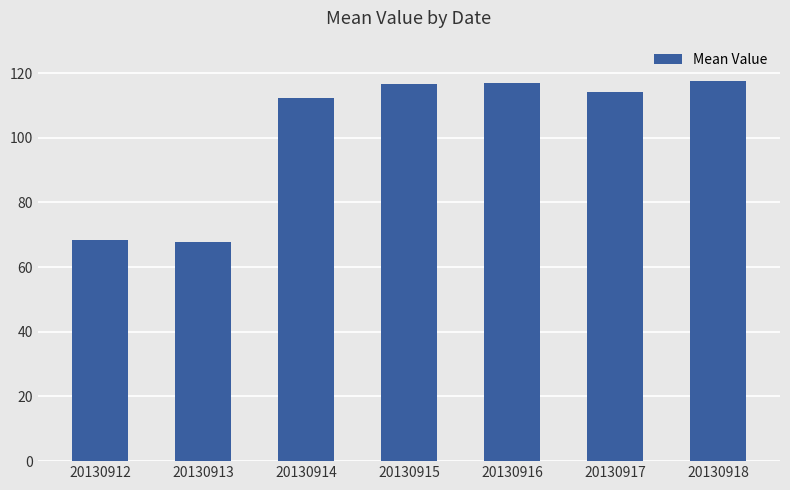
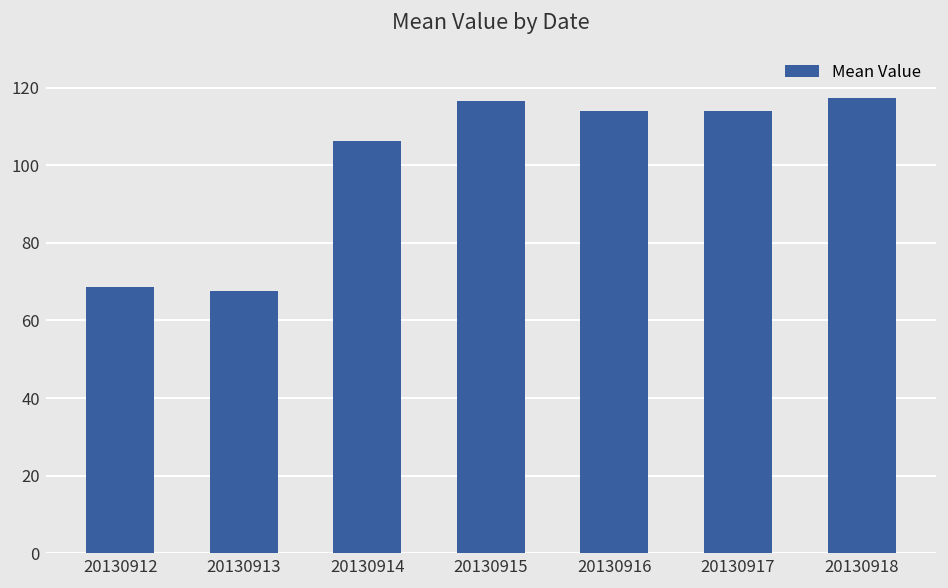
  {
    "20130912": 69,
    "20130913": 68,
-   "20130914": 112,
+   "20130914": 106,
    "20130915": 117,
-   "20130916": 117,
+   "20130916": 114,
    "20130917": 114,
    "20130918": 117
  }
